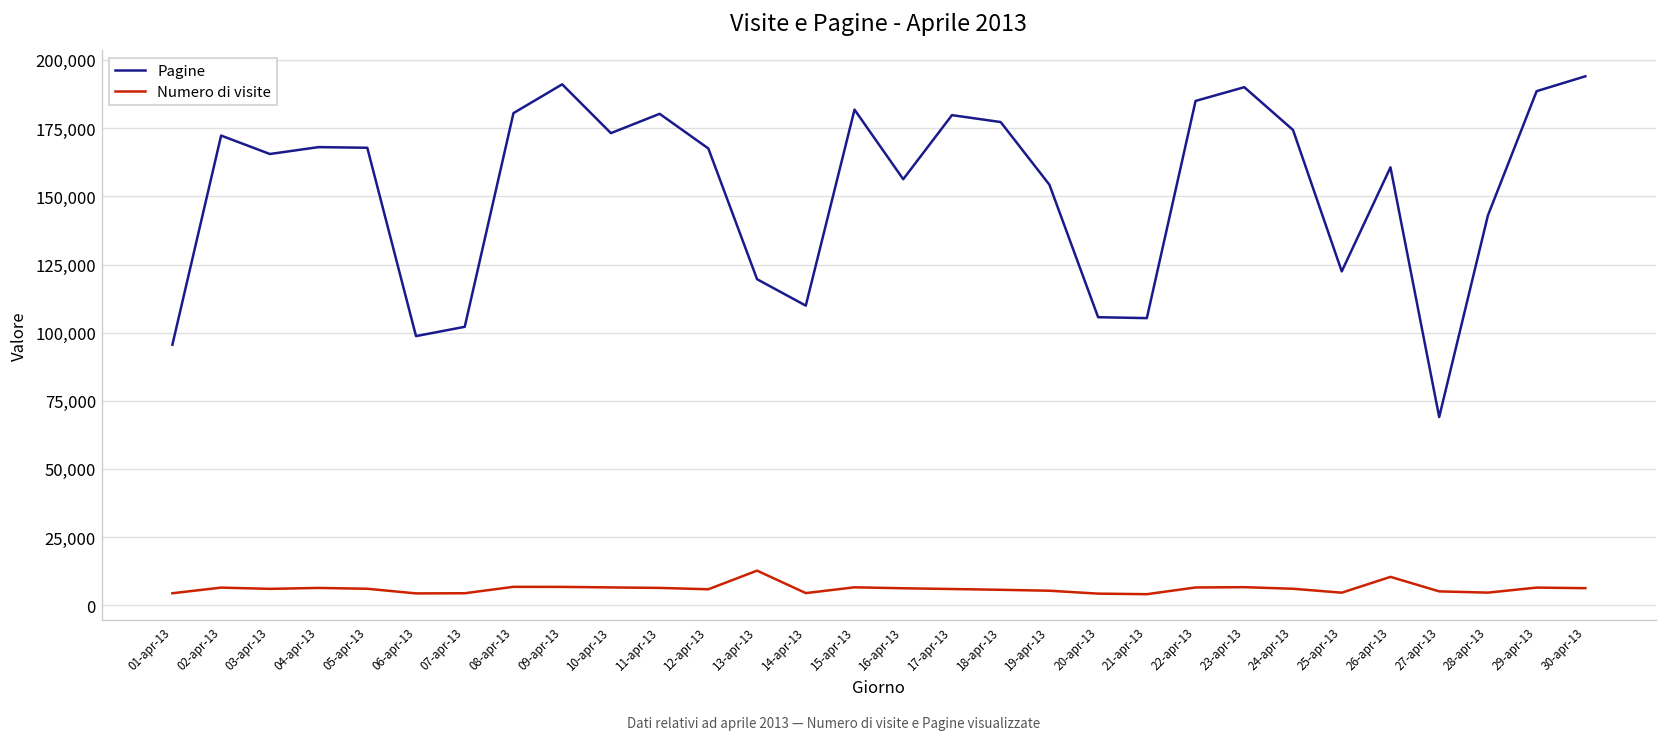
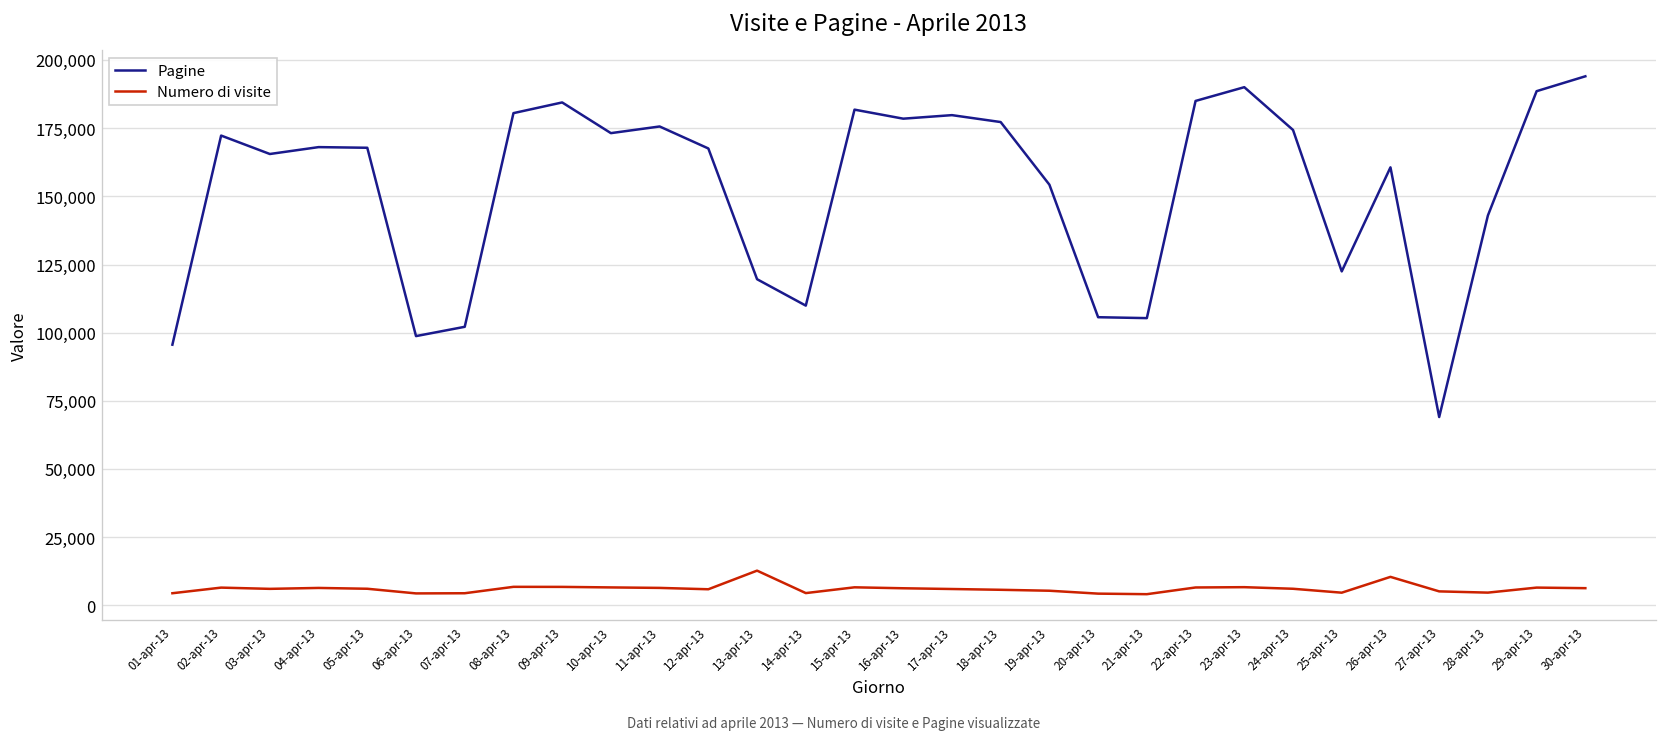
  {
    "Pagine": {
      "01-apr-13": "96,000",
      "02-apr-13": "172,000",
      "03-apr-13": "166,000",
      "04-apr-13": "168,000",
      "05-apr-13": "168,000",
      "06-apr-13": "99,000",
      "07-apr-13": "102,000",
      "08-apr-13": "181,000",
-     "09-apr-13": "191,000",
+     "09-apr-13": "184,000",
      "10-apr-13": "173,000",
-     "11-apr-13": "180,000",
+     "11-apr-13": "176,000",
      "12-apr-13": "168,000",
      "13-apr-13": "120,000",
      "14-apr-13": "110,000",
      "15-apr-13": "182,000",
-     "16-apr-13": "156,000",
+     "16-apr-13": "179,000",
      "17-apr-13": "180,000",
      "18-apr-13": "177,000",
      "19-apr-13": "154,000",
      "20-apr-13": "106,000",
      "21-apr-13": "105,000",
      "22-apr-13": "185,000",
      "23-apr-13": "190,000",
      "24-apr-13": "174,000",
      "25-apr-13": "123,000",
      "26-apr-13": "161,000",
      "27-apr-13": "69,000",
      "28-apr-13": "143,000",
      "29-apr-13": "189,000",
      "30-apr-13": "194,000"
    },
    "Numero di visite": {
      "01-apr-13": "4,000",
      "02-apr-13": "7,000",
      "03-apr-13": "6,000",
      "04-apr-13": "6,000",
      "05-apr-13": "6,000",
      "06-apr-13": "4,000",
      "07-apr-13": "4,000",
      "08-apr-13": "7,000",
      "09-apr-13": "7,000",
      "10-apr-13": "7,000",
      "11-apr-13": "6,000",
      "12-apr-13": "6,000",
      "13-apr-13": "13,000",
      "14-apr-13": "5,000",
      "15-apr-13": "7,000",
      "16-apr-13": "6,000",
      "17-apr-13": "6,000",
      "18-apr-13": "6,000",
      "19-apr-13": "5,000",
      "20-apr-13": "4,000",
      "21-apr-13": "4,000",
      "22-apr-13": "7,000",
      "23-apr-13": "7,000",
      "24-apr-13": "6,000",
      "25-apr-13": "5,000",
      "26-apr-13": "10,000",
      "27-apr-13": "5,000",
      "28-apr-13": "5,000",
      "29-apr-13": "7,000",
      "30-apr-13": "6,000"
    }
  }
